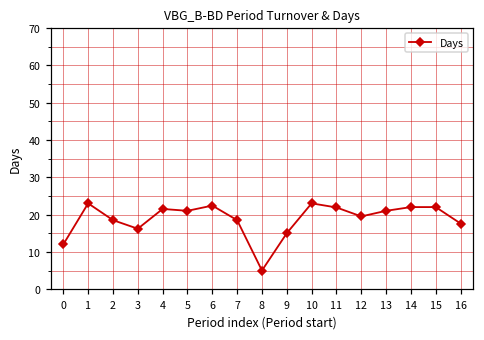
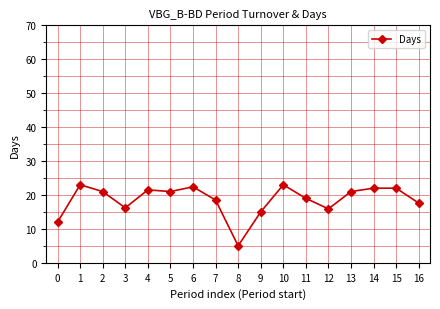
  {
    "0": 12,
    "1": 23,
-   "2": 19,
+   "2": 21,
    "3": 16,
    "4": 22,
    "5": 21,
    "6": 22,
    "7": 19,
    "8": 5,
    "9": 15,
    "10": 23,
-   "11": 22,
-   "12": 20,
+   "11": 19,
+   "12": 16,
    "13": 21,
    "14": 22,
    "15": 22,
    "16": 18
  }
